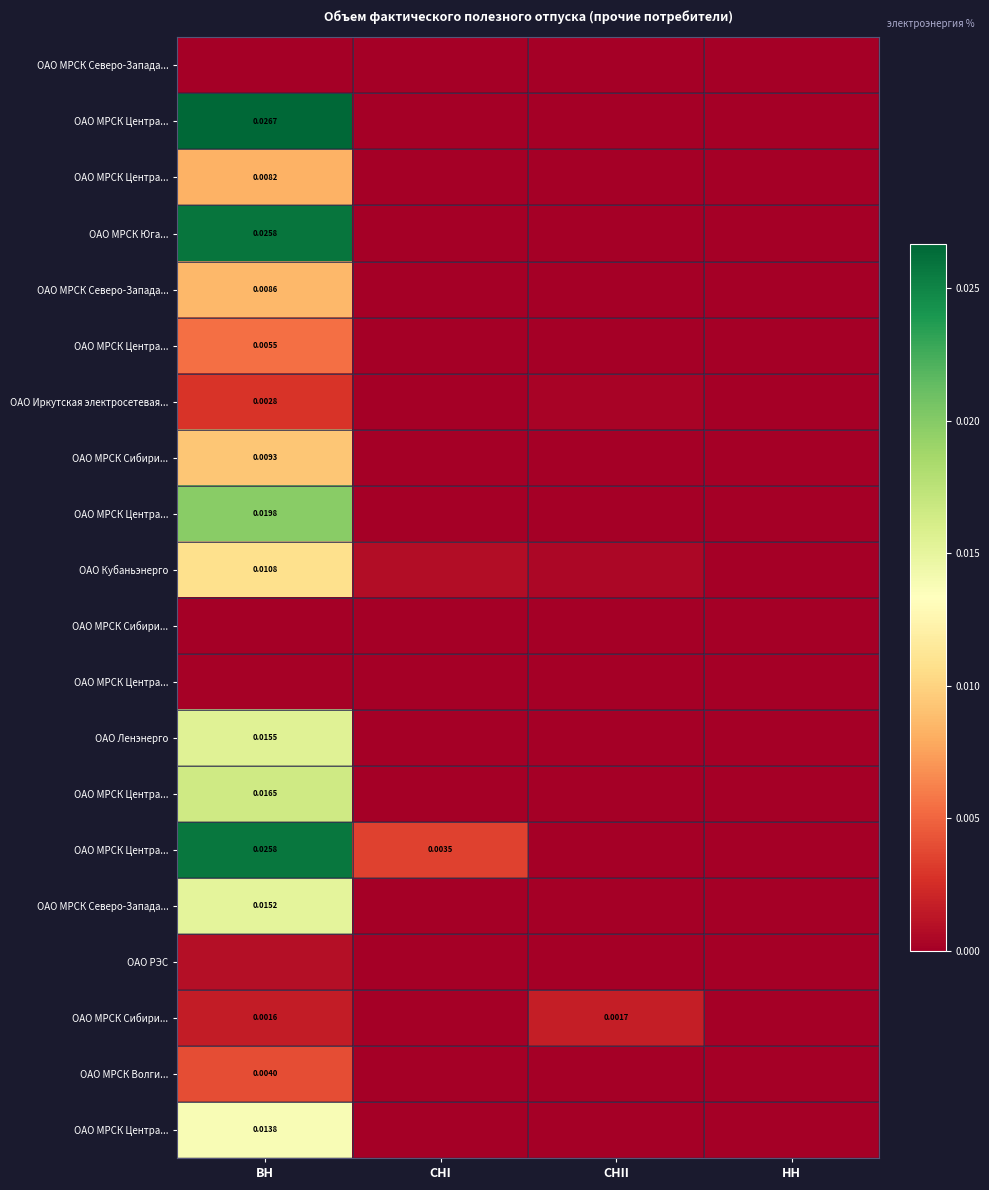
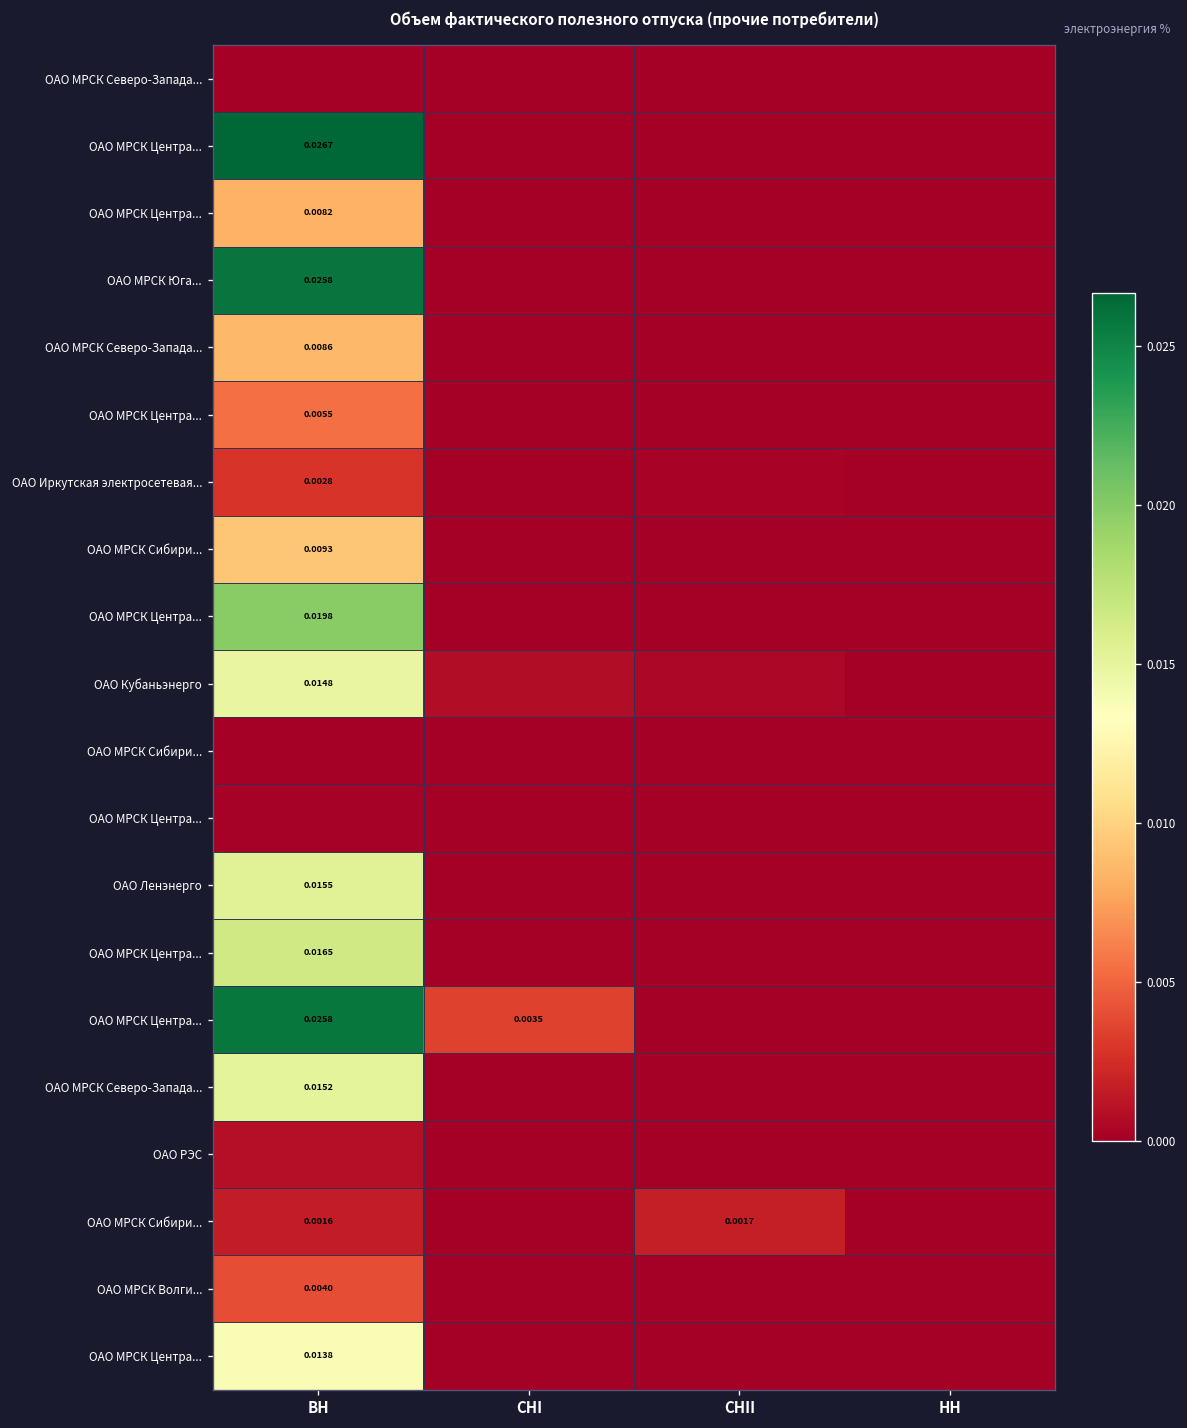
  {
    "ОАО МРСК Юга...": {
      "ВН": 0.0258
    },
    "ОАО Иркутская электросетевая...": {
      "ВН": 0.0028
    },
    "ОАО Кубаньэнерго": {
-     "ВН": 0.0108
+     "ВН": 0.0148
    },
    "ОАО Ленэнерго": {
      "ВН": 0.0155
    },
    "ОАО МРСК Волги...": {
      "ВН": 0.0040
    }
  }
